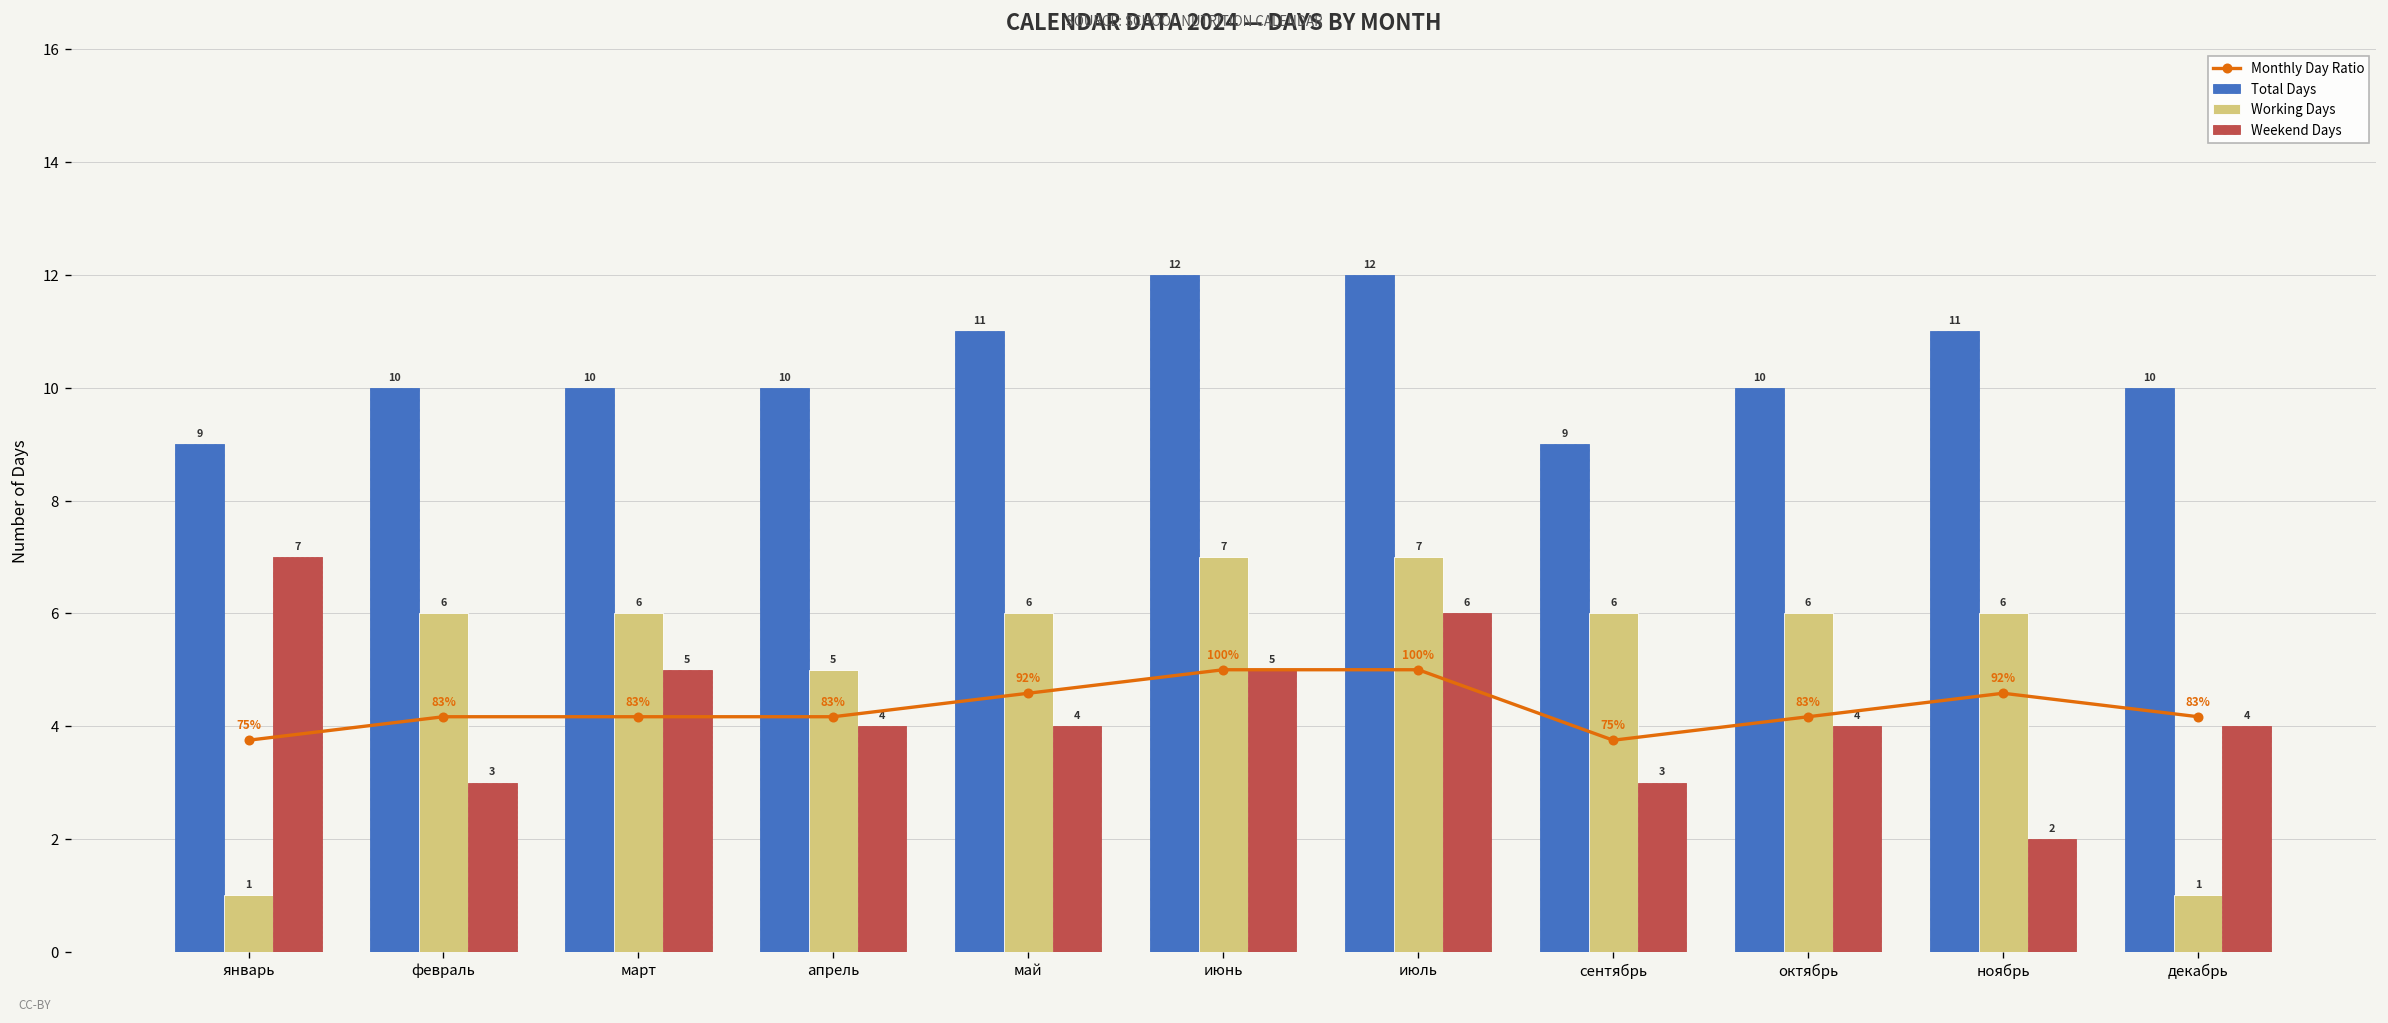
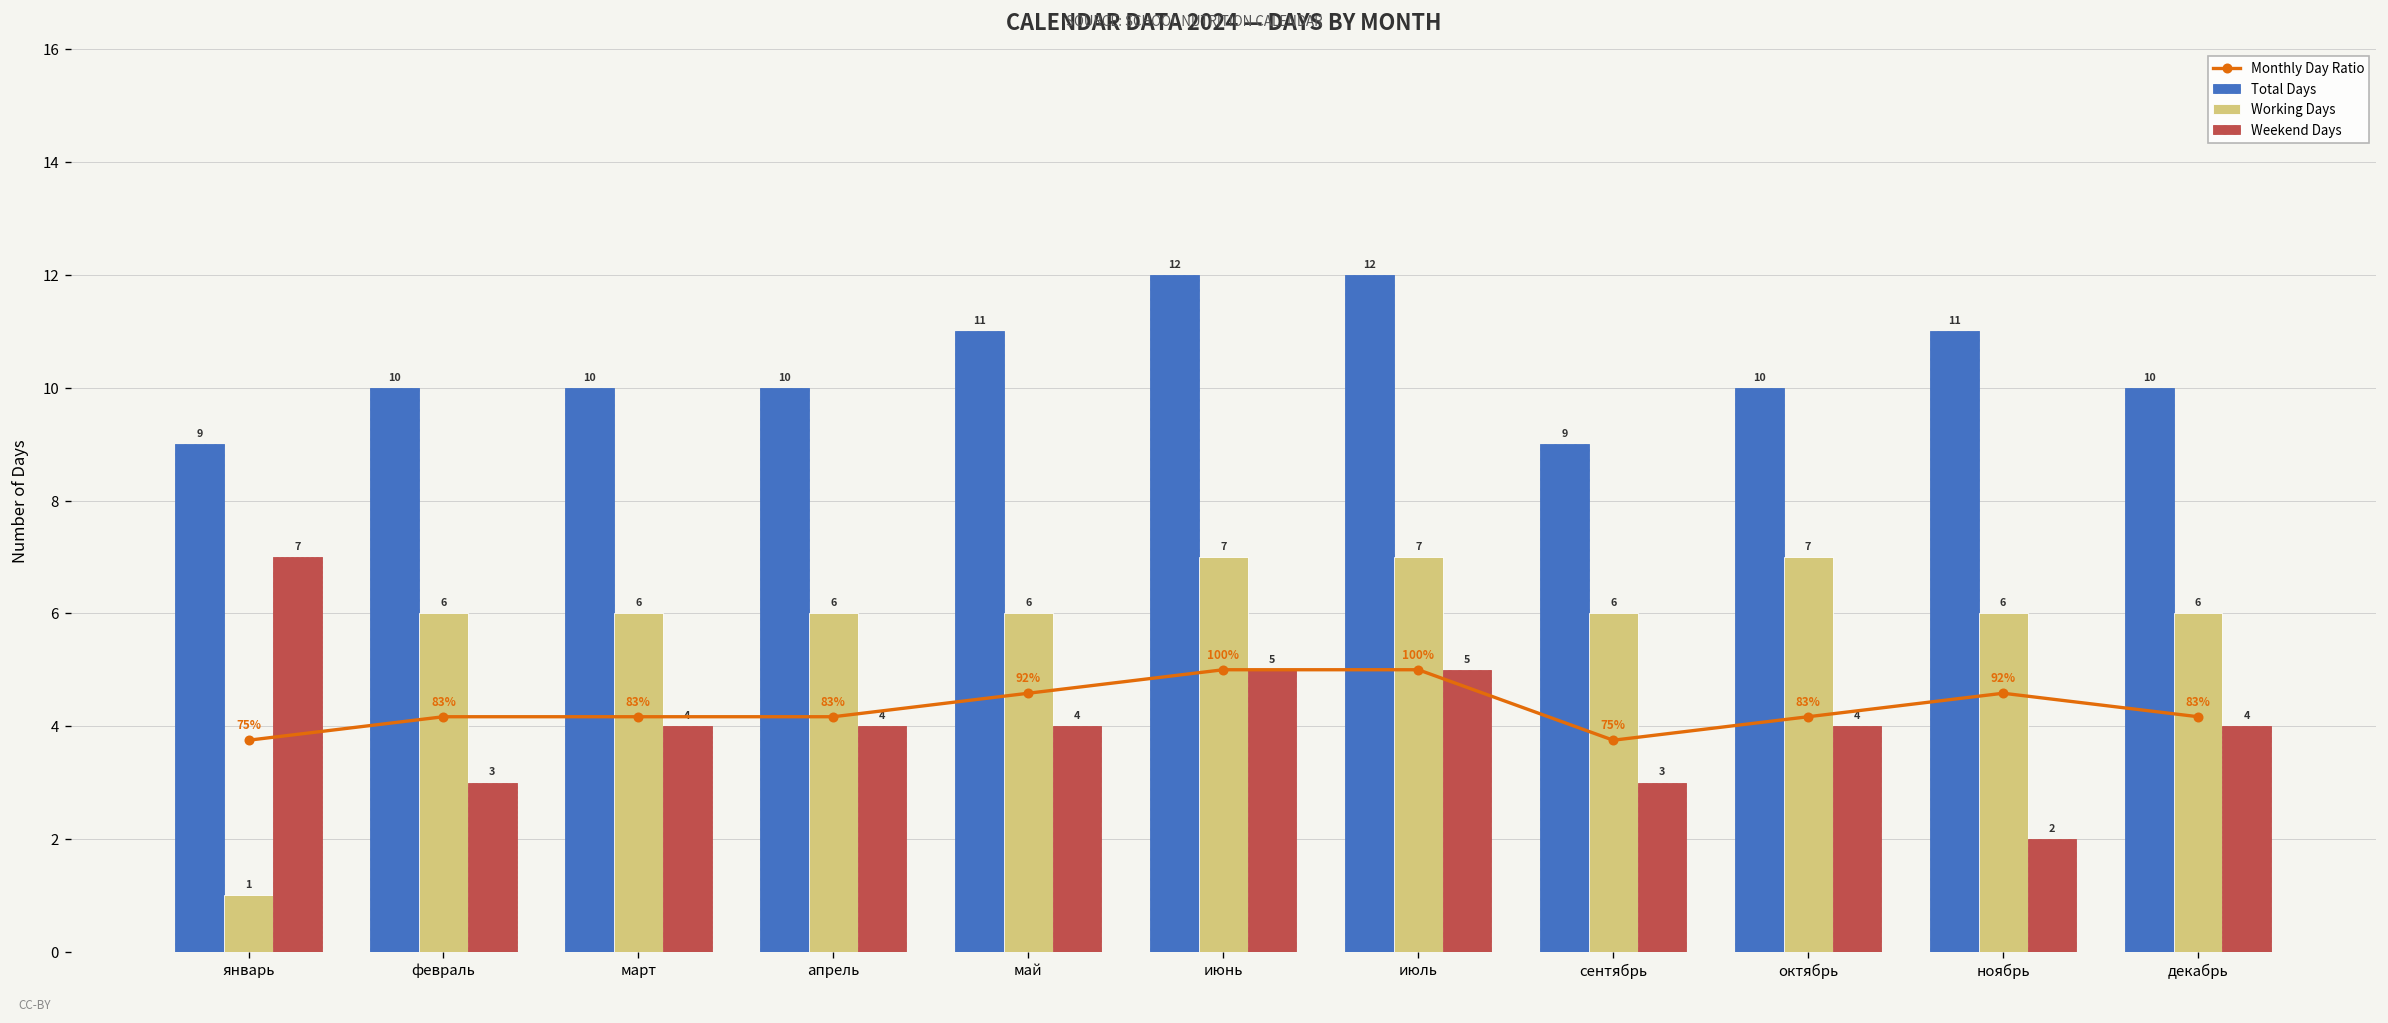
  {
    "Total Days": {
      "январь": 9,
      "февраль": 10,
      "март": 10,
      "апрель": 10,
      "май": 11,
      "июнь": 12,
      "июль": 12,
      "сентябрь": 9,
      "октябрь": 10,
      "ноябрь": 11,
      "декабрь": 10
    },
    "Monthly Day Ratio": {
      "февраль": 4.2,
      "март": 4.2,
      "апрель": 4.2,
      "май": 4.6,
      "июнь": 5.0,
      "июль": 5.0,
      "сентябрь": 3.8,
      "октябрь": 4.2,
      "ноябрь": 4.6,
      "декабрь": 4.2
    },
    "Working Days": {
      "январь": 1,
      "февраль": 6,
      "март": 6,
-     "апрель": 5,
+     "апрель": 6,
      "май": 6,
      "июнь": 7,
      "июль": 7,
      "сентябрь": 6,
-     "октябрь": 6,
+     "октябрь": 7,
      "ноябрь": 6,
-     "декабрь": 1
+     "декабрь": 6
    },
    "Weekend Days": {
      "январь": 7,
      "февраль": 3,
-     "март": 5,
+     "март": 4,
      "апрель": 4,
      "май": 4,
      "июнь": 5,
-     "июль": 6,
+     "июль": 5,
      "сентябрь": 3,
      "октябрь": 4,
      "ноябрь": 2,
      "декабрь": 4
    }
  }
